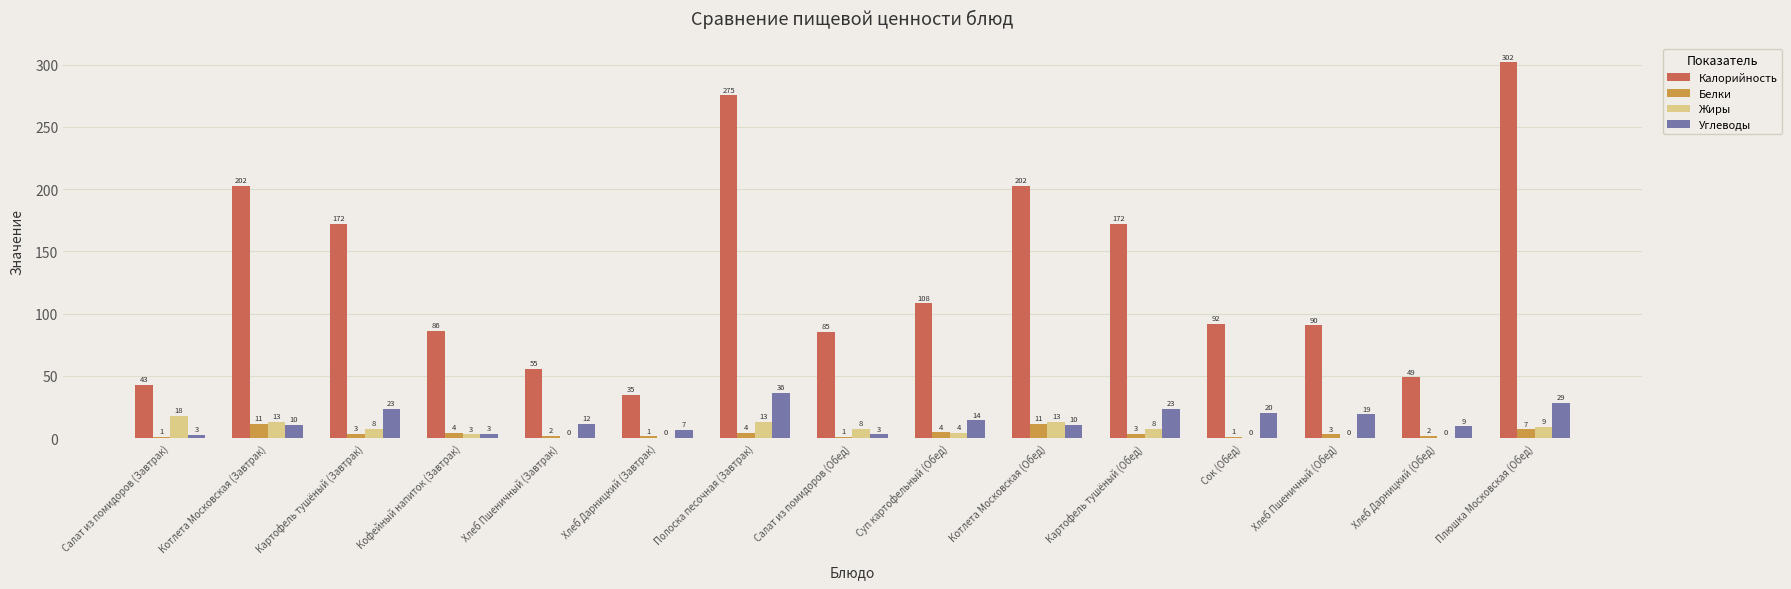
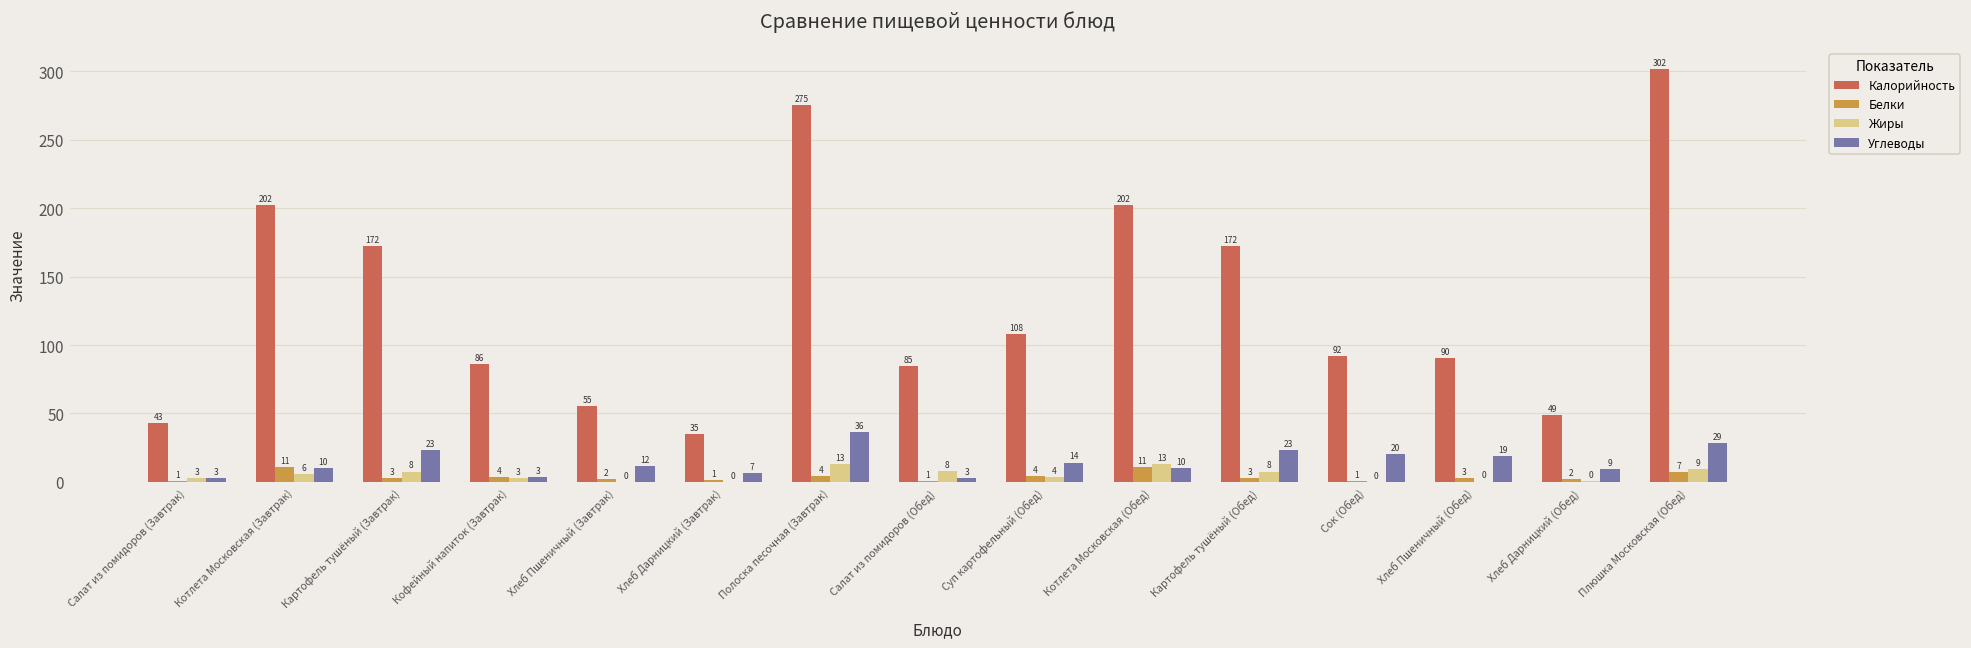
  {
    "Жиры": {
-     "Салат из помидоров (Завтрак)": 18,
-     "Котлета Московская (Завтрак)": 13,
+     "Салат из помидоров (Завтрак)": 3,
+     "Котлета Московская (Завтрак)": 6,
      "Картофель тушёный (Завтрак)": 8,
      "Кофейный напиток (Завтрак)": 3,
      "Хлеб Пшеничный (Завтрак)": 0,
      "Хлеб Дарницкий (Завтрак)": 0,
      "Полоска песочная (Завтрак)": 13,
      "Салат из помидоров (Обед)": 8,
      "Суп картофельный (Обед)": 4,
      "Котлета Московская (Обед)": 13,
      "Картофель тушёный (Обед)": 8,
      "Сок (Обед)": 0,
      "Хлеб Пшеничный (Обед)": 0,
      "Хлеб Дарницкий (Обед)": 0,
      "Плюшка Московская (Обед)": 9
    },
    "Углеводы": {
      "Салат из помидоров (Завтрак)": 3,
      "Котлета Московская (Завтрак)": 10,
      "Картофель тушёный (Завтрак)": 23,
      "Кофейный напиток (Завтрак)": 3,
      "Хлеб Пшеничный (Завтрак)": 12,
      "Хлеб Дарницкий (Завтрак)": 7,
      "Полоска песочная (Завтрак)": 36,
      "Салат из помидоров (Обед)": 3,
      "Суп картофельный (Обед)": 14,
      "Котлета Московская (Обед)": 10,
      "Картофель тушёный (Обед)": 23,
      "Сок (Обед)": 20,
      "Хлеб Пшеничный (Обед)": 19,
      "Хлеб Дарницкий (Обед)": 9,
      "Плюшка Московская (Обед)": 29
    }
  }
